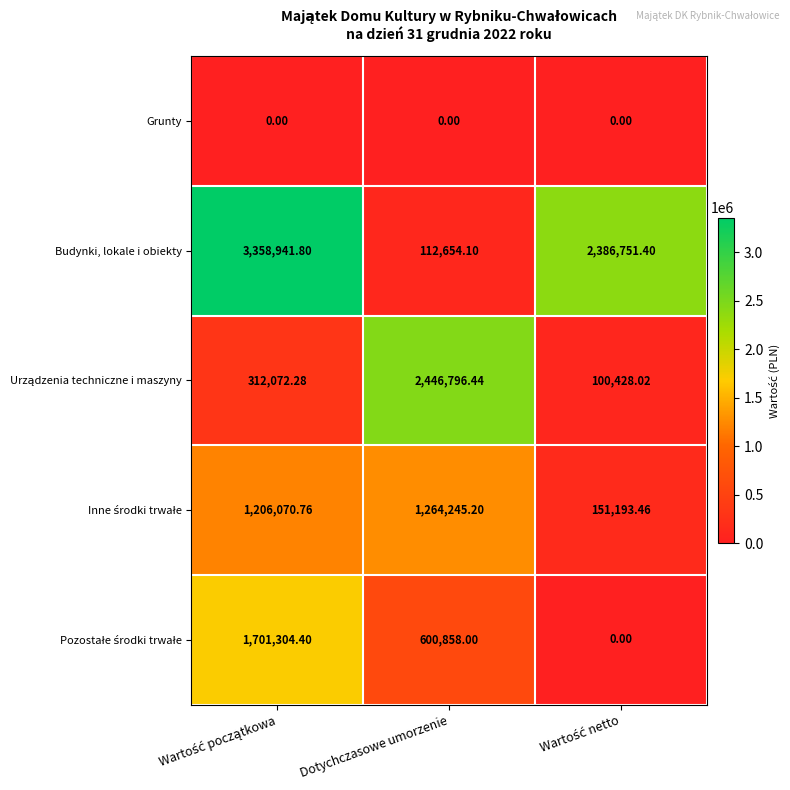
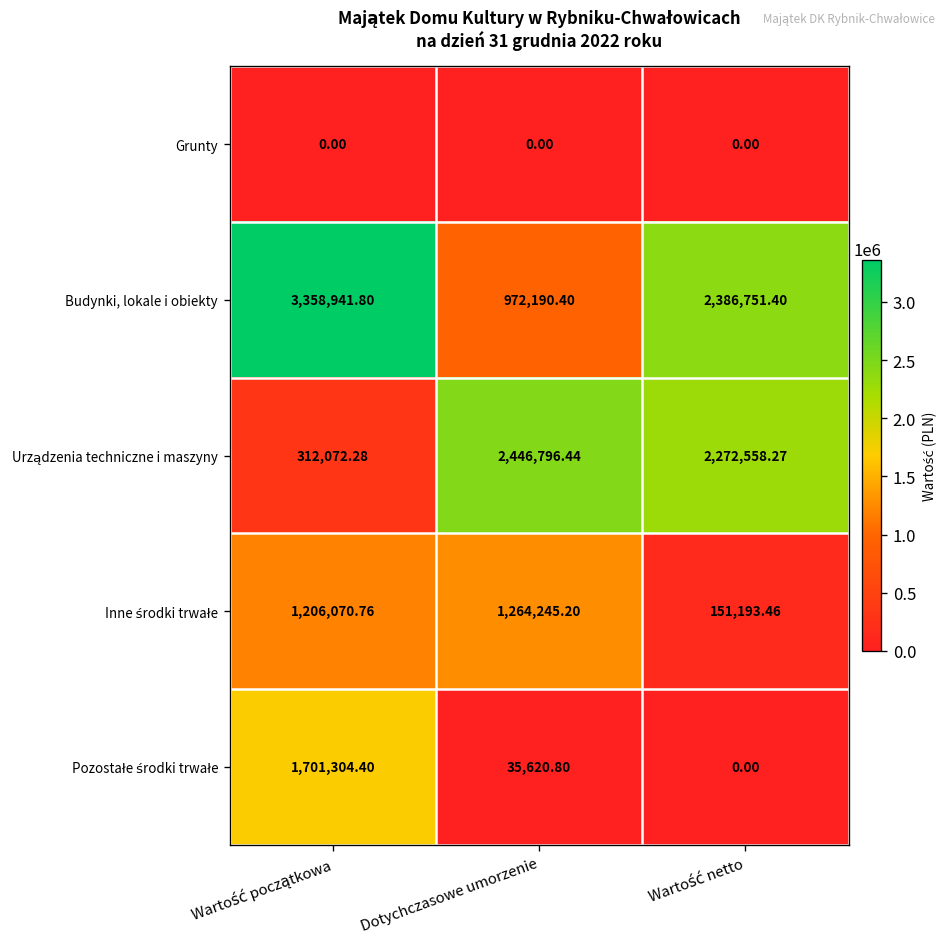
  {
    "Grunty": {
      "Wartość początkowa": "0.00",
      "Dotychczasowe umorzenie": "0.00",
      "Wartość netto": "0.00"
    },
    "Budynki, lokale i obiekty": {
      "Wartość początkowa": "3,358,941.80",
-     "Dotychczasowe umorzenie": "112,654.10",
+     "Dotychczasowe umorzenie": "972,190.40",
      "Wartość netto": "2,386,751.40"
    },
    "Urządzenia techniczne i maszyny": {
      "Wartość początkowa": "312,072.28",
      "Dotychczasowe umorzenie": "2,446,796.44",
-     "Wartość netto": "100,428.02"
+     "Wartość netto": "2,272,558.27"
    },
    "Inne środki trwałe": {
      "Wartość początkowa": "1,206,070.76",
      "Dotychczasowe umorzenie": "1,264,245.20",
      "Wartość netto": "151,193.46"
    },
    "Pozostałe środki trwałe": {
      "Wartość początkowa": "1,701,304.40",
-     "Dotychczasowe umorzenie": "600,858.00",
+     "Dotychczasowe umorzenie": "35,620.80",
      "Wartość netto": "0.00"
    }
  }
